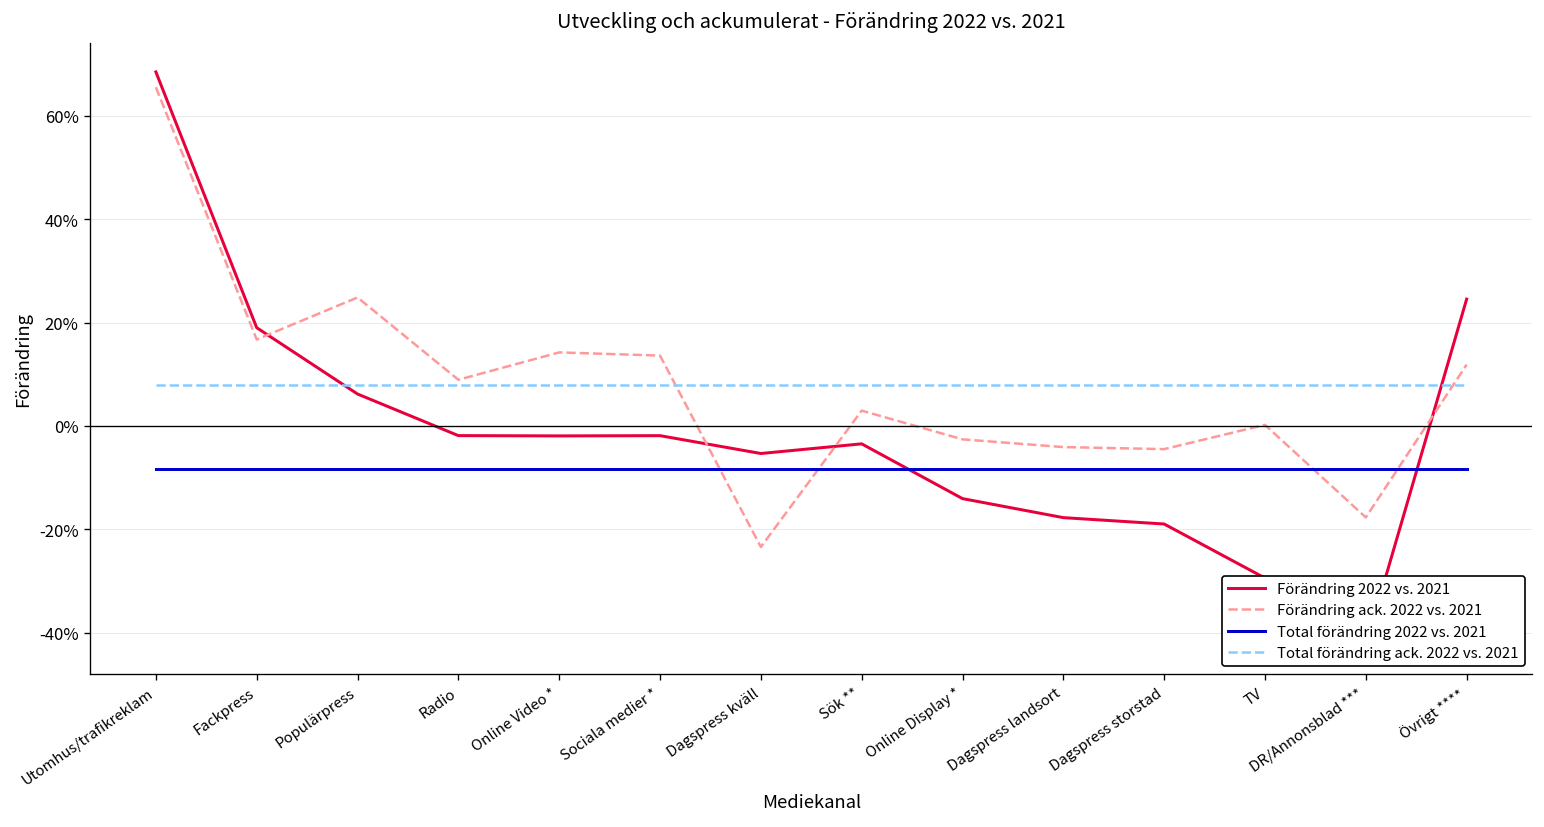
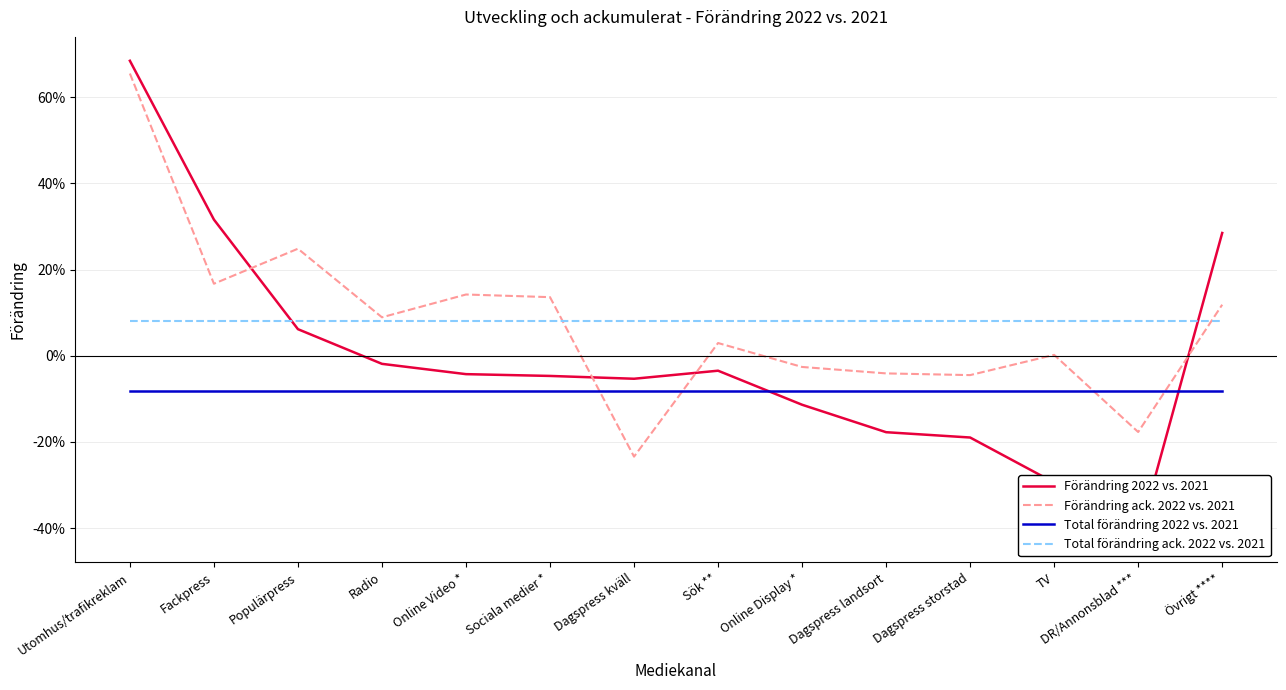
  {
    "Förändring 2022 vs. 2021": {
      "Utomhus/trafikreklam": "68%",
-     "Fackpress": "19%",
+     "Fackpress": "32%",
      "Populärpress": "6%",
      "Radio": "-2%",
-     "Online Video *": "-2%",
-     "Sociala medier *": "-2%",
+     "Online Video *": "-4%",
+     "Sociala medier *": "-5%",
      "Dagspress kväll": "-5%",
      "Sök **": "-3%",
-     "Online Display *": "-14%",
+     "Online Display *": "-11%",
      "Dagspress landsort": "-18%",
      "Dagspress storstad": "-19%",
-     "Övrigt ****": "25%"
+     "Övrigt ****": "28%"
    },
    "Förändring ack. 2022 vs. 2021": {
      "Utomhus/trafikreklam": "65%",
      "Fackpress": "17%",
      "Populärpress": "25%",
      "Radio": "9%",
      "Online Video *": "14%",
      "Sociala medier *": "14%",
      "Dagspress kväll": "-23%",
      "Sök **": "3%",
      "Online Display *": "-3%",
      "Dagspress landsort": "-4%",
      "Dagspress storstad": "-4%",
      "TV": "0%",
      "DR/Annonsblad ***": "-18%",
      "Övrigt ****": "12%"
    },
    "Total förändring 2022 vs. 2021": {
      "Utomhus/trafikreklam": "-8%",
      "Fackpress": "-8%",
      "Populärpress": "-8%",
      "Radio": "-8%",
      "Online Video *": "-8%",
      "Sociala medier *": "-8%",
      "Dagspress kväll": "-8%",
      "Sök **": "-8%",
      "Online Display *": "-8%",
      "Dagspress landsort": "-8%",
      "Dagspress storstad": "-8%",
      "TV": "-8%",
      "DR/Annonsblad ***": "-8%",
      "Övrigt ****": "-8%"
    },
    "Total förändring ack. 2022 vs. 2021": {
      "Utomhus/trafikreklam": "8%",
      "Fackpress": "8%",
      "Populärpress": "8%",
      "Radio": "8%",
      "Online Video *": "8%",
      "Sociala medier *": "8%",
      "Dagspress kväll": "8%",
      "Sök **": "8%",
      "Online Display *": "8%",
      "Dagspress landsort": "8%",
      "Dagspress storstad": "8%",
      "TV": "8%",
      "DR/Annonsblad ***": "8%",
      "Övrigt ****": "8%"
    }
  }
